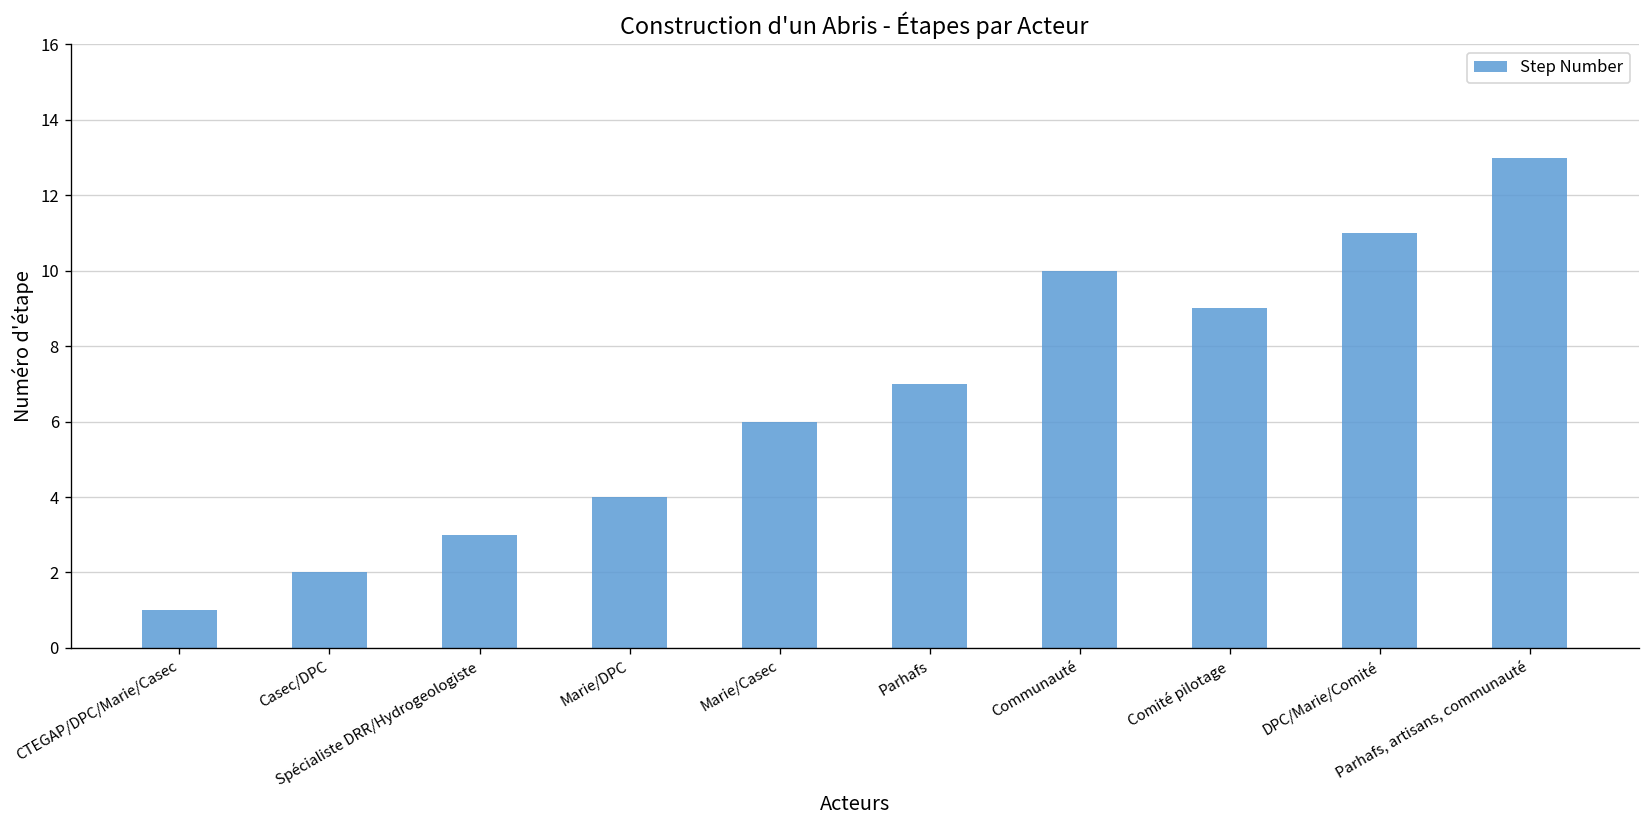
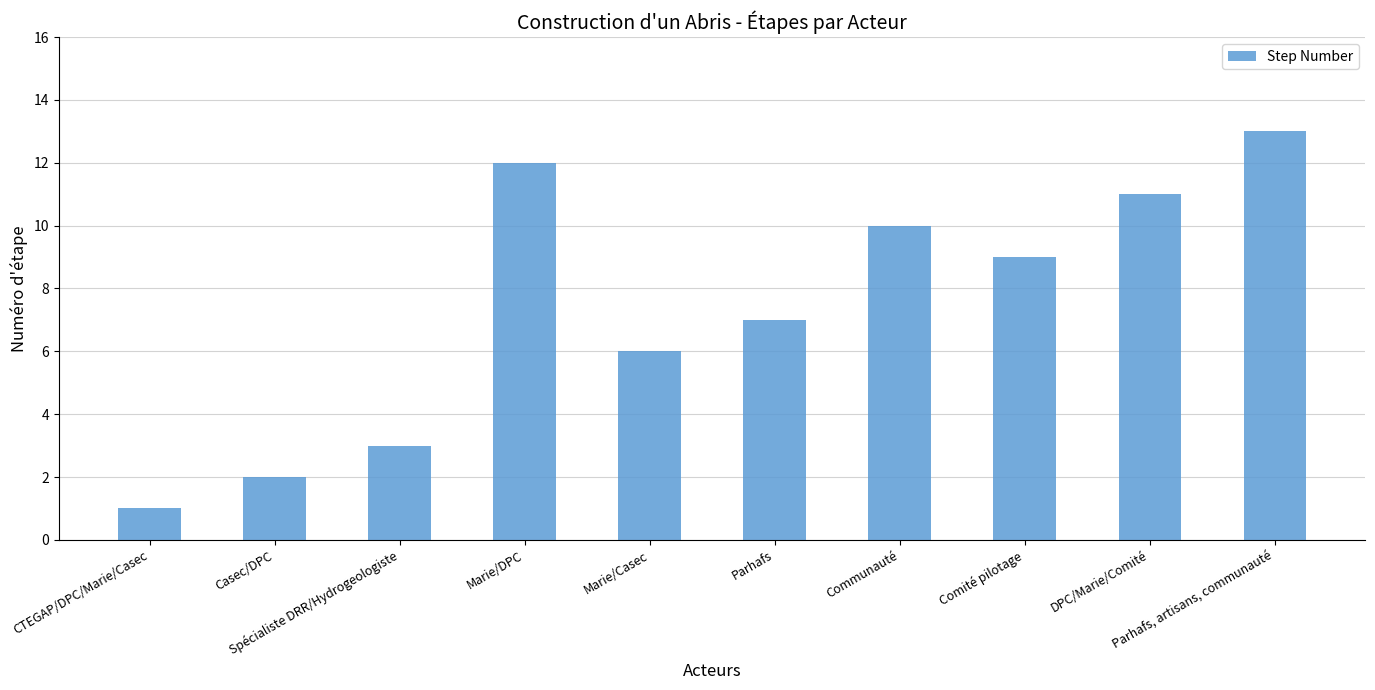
  {
    "CTEGAP/DPC/Marie/Casec": 1,
    "Casec/DPC": 2,
    "Spécialiste DRR/Hydrogeologiste": 3,
-   "Marie/DPC": 4,
+   "Marie/DPC": 12,
    "Marie/Casec": 6,
    "Parhafs": 7,
    "Communauté": 10,
    "Comité pilotage": 9,
    "DPC/Marie/Comité": 11,
    "Parhafs, artisans, communauté": 13
  }
